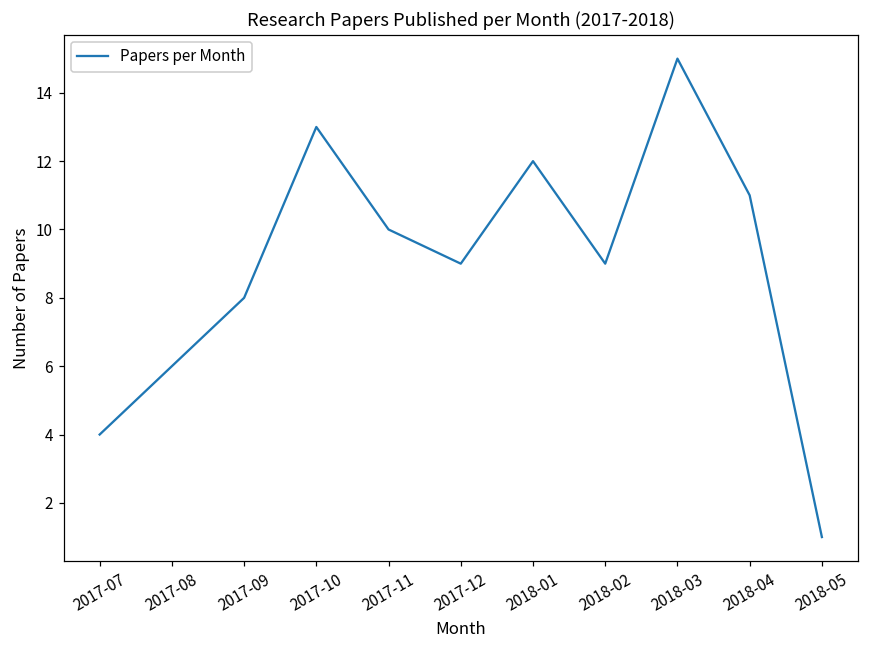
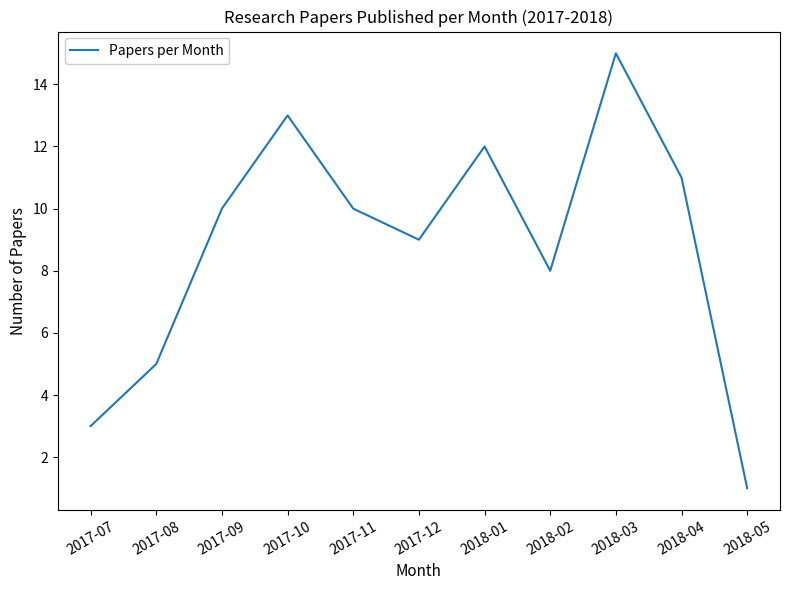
  {
-   "2017-07": 4,
-   "2017-08": 6,
-   "2017-09": 8,
+   "2017-07": 3,
+   "2017-08": 5,
+   "2017-09": 10,
    "2017-10": 13,
    "2017-11": 10,
    "2017-12": 9,
    "2018-01": 12,
-   "2018-02": 9,
+   "2018-02": 8,
    "2018-03": 15,
    "2018-04": 11,
    "2018-05": 1
  }
